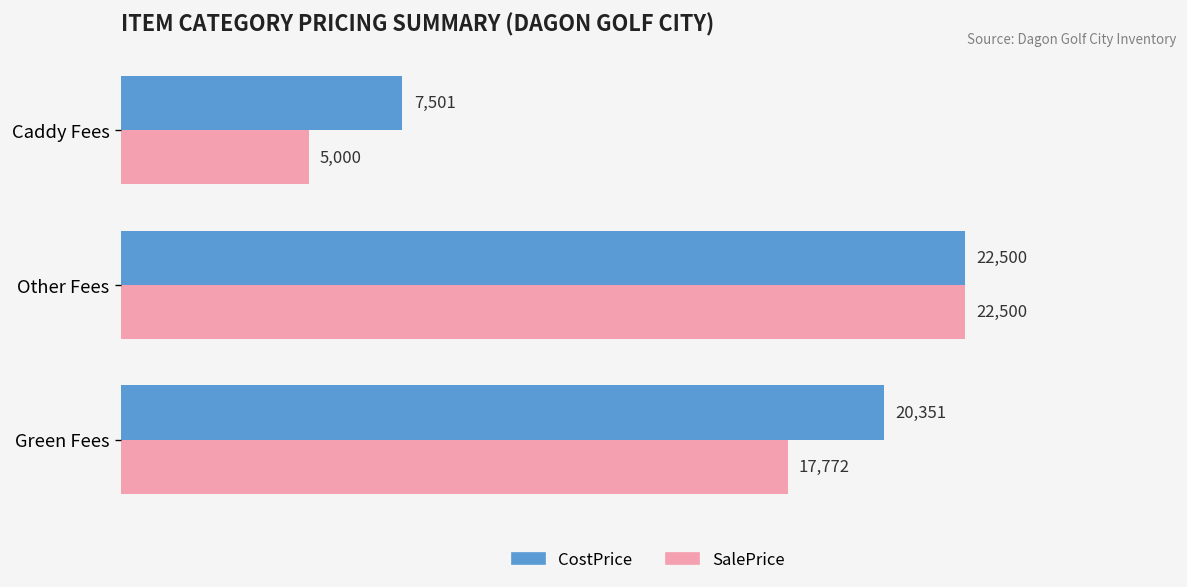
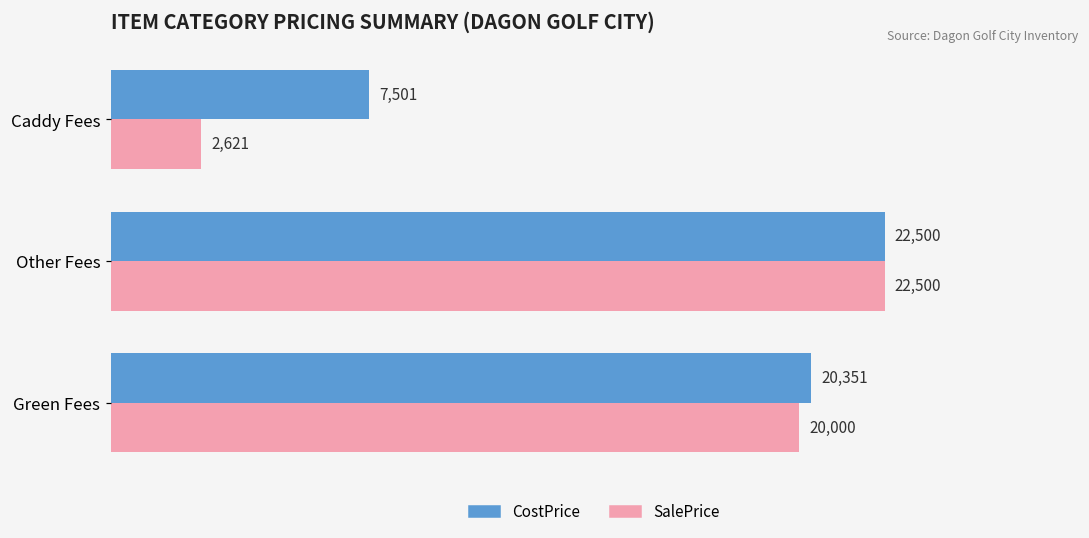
  {
    "CostPrice": {
      "Caddy Fees": "7,501",
      "Other Fees": "22,500",
      "Green Fees": "20,351"
    },
    "SalePrice": {
-     "Caddy Fees": "5,000",
+     "Caddy Fees": "2,621",
      "Other Fees": "22,500",
-     "Green Fees": "17,772"
+     "Green Fees": "20,000"
    }
  }
